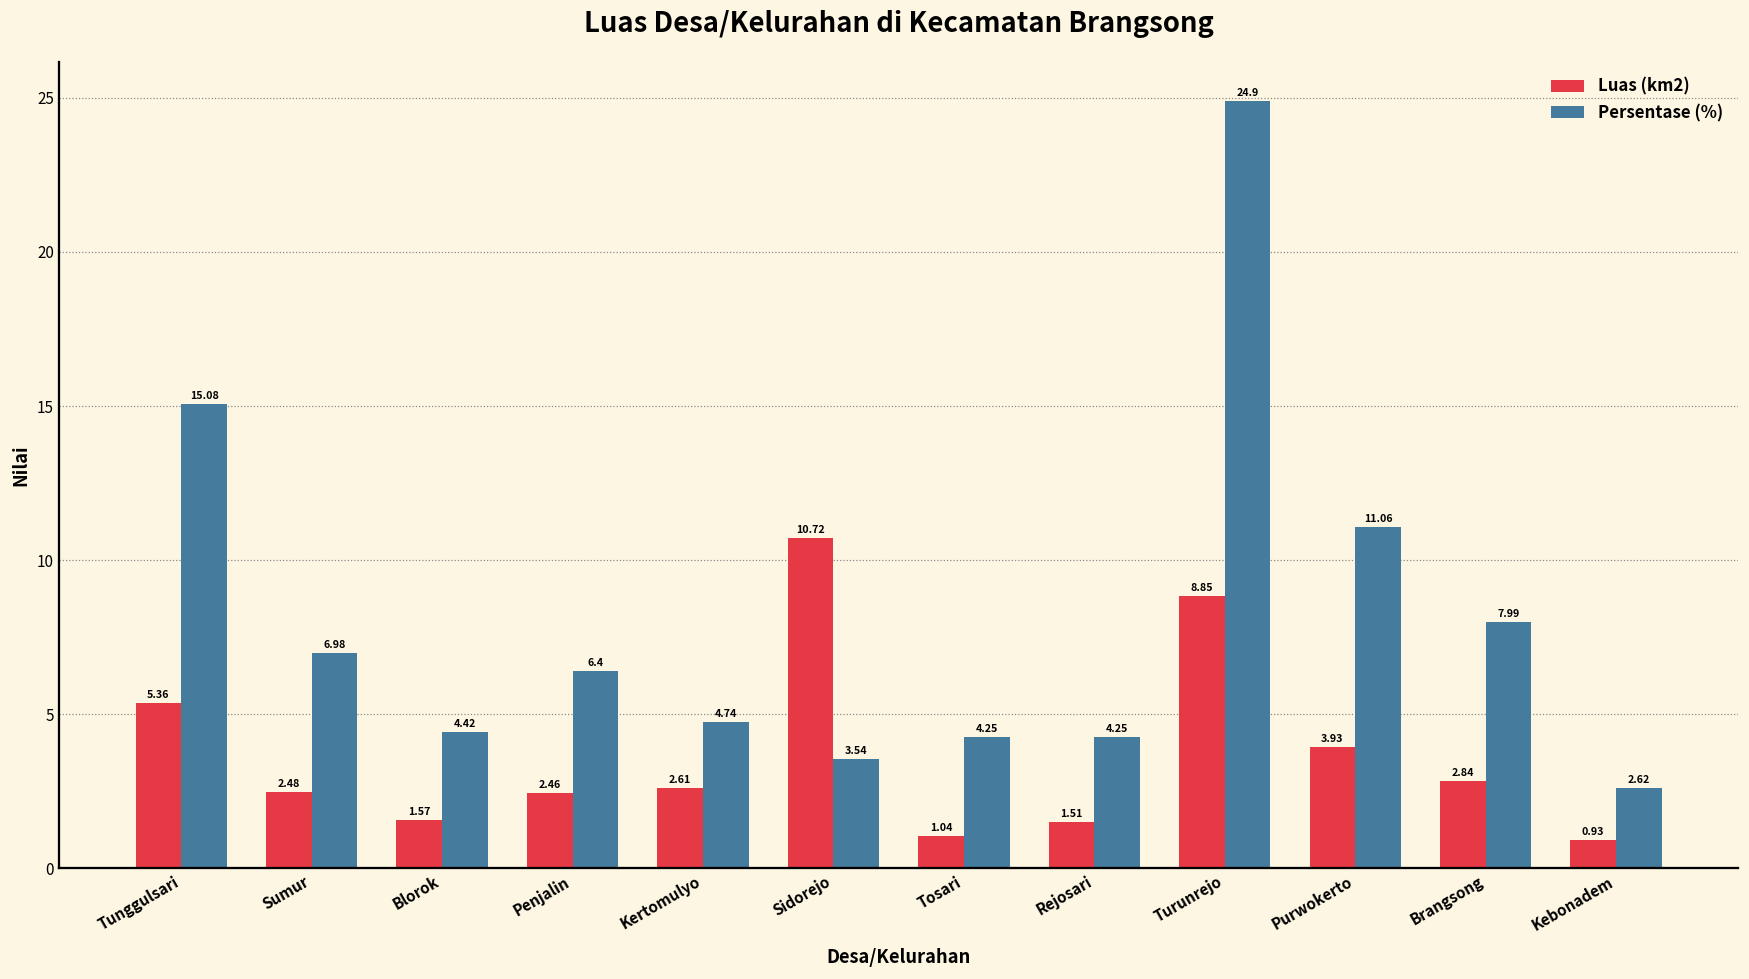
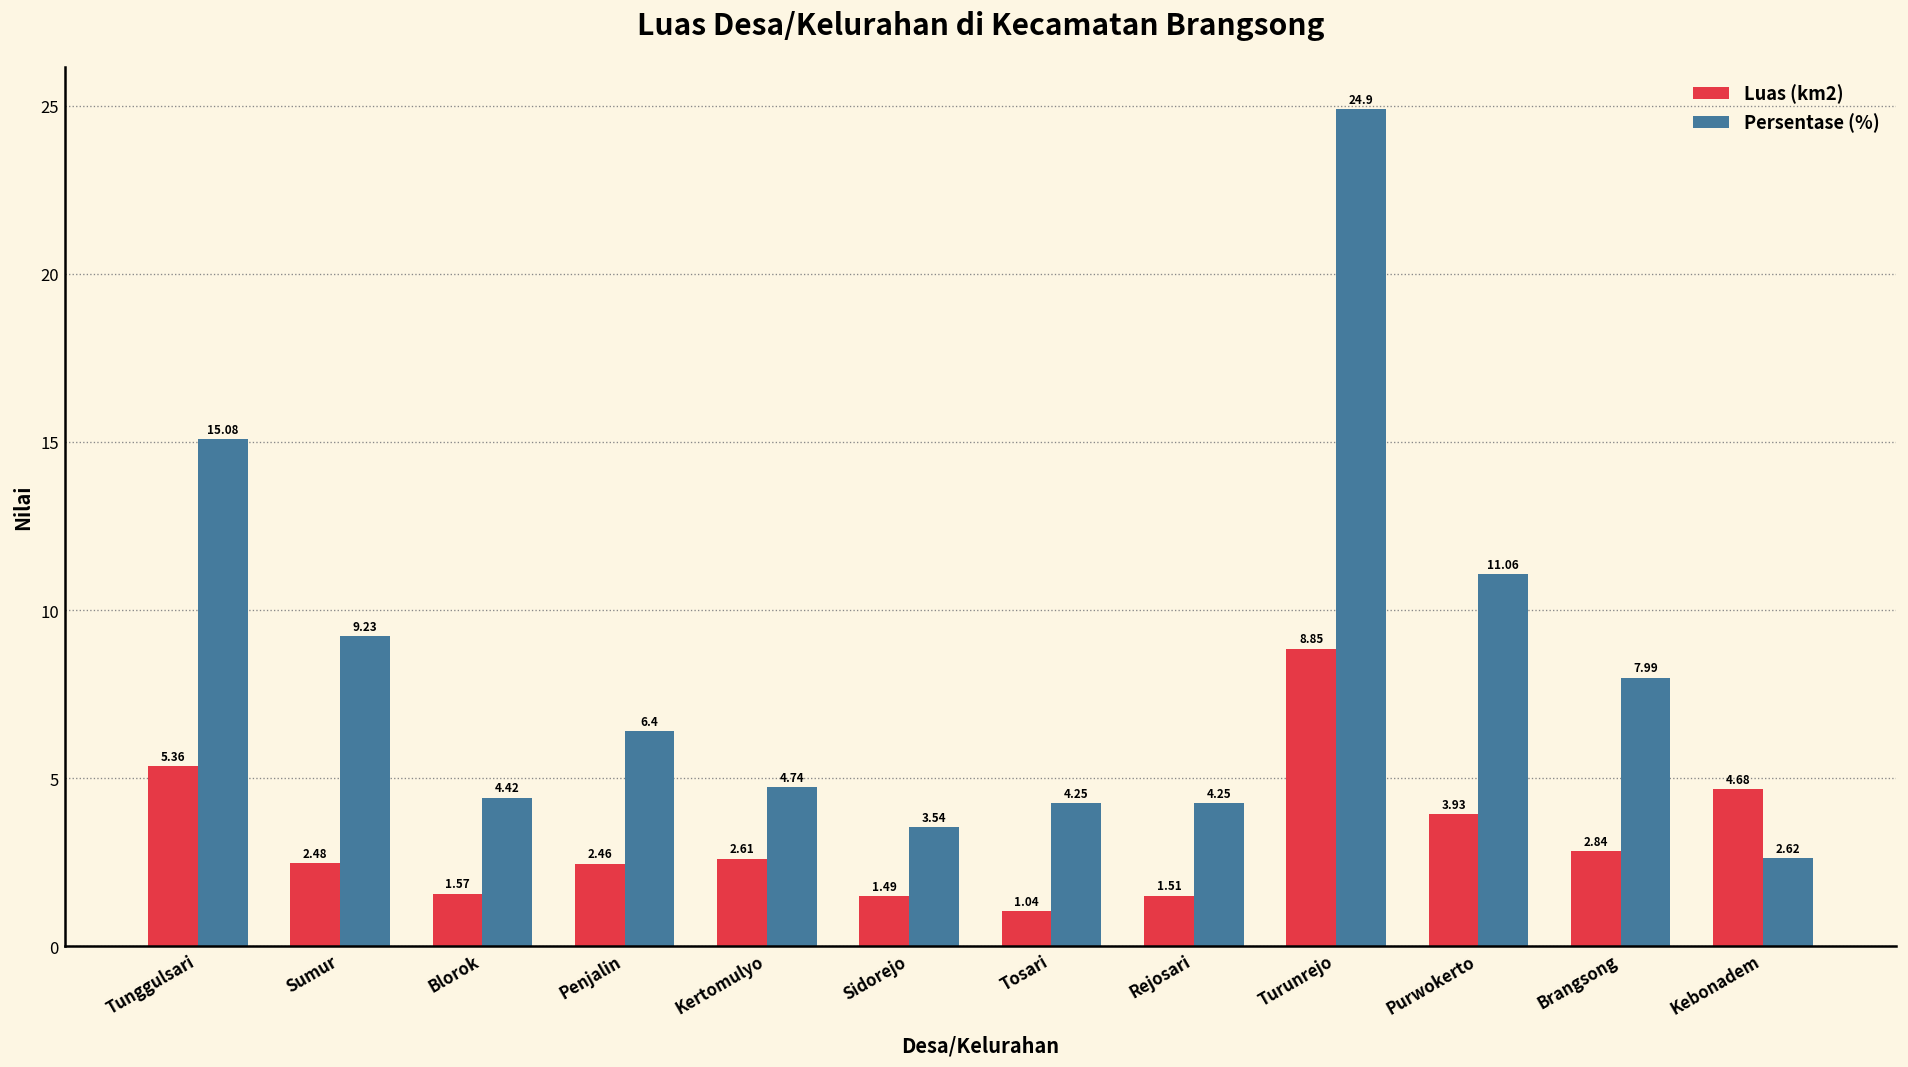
  {
    "Luas (km2)": {
      "Tunggulsari": 5.36,
      "Sumur": 2.48,
      "Blorok": 1.57,
      "Penjalin": 2.46,
      "Kertomulyo": 2.61,
-     "Sidorejo": 10.72,
+     "Sidorejo": 1.49,
      "Tosari": 1.04,
      "Rejosari": 1.51,
      "Turunrejo": 8.85,
      "Purwokerto": 3.93,
      "Brangsong": 2.84,
-     "Kebonadem": 0.93
+     "Kebonadem": 4.68
    },
    "Persentase (%)": {
      "Tunggulsari": 15.08,
-     "Sumur": 6.98,
+     "Sumur": 9.23,
      "Blorok": 4.42,
      "Penjalin": 6.4,
      "Kertomulyo": 4.74,
      "Sidorejo": 3.54,
      "Tosari": 4.25,
      "Rejosari": 4.25,
      "Turunrejo": 24.9,
      "Purwokerto": 11.06,
      "Brangsong": 7.99,
      "Kebonadem": 2.62
    }
  }
